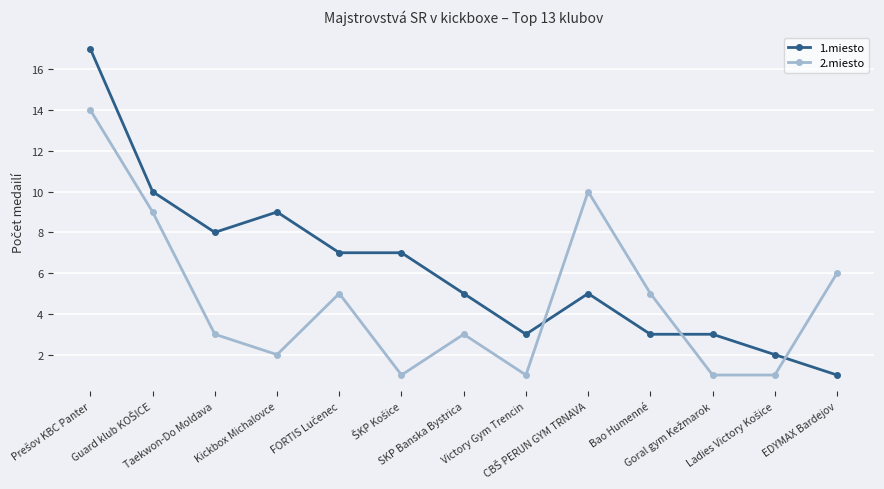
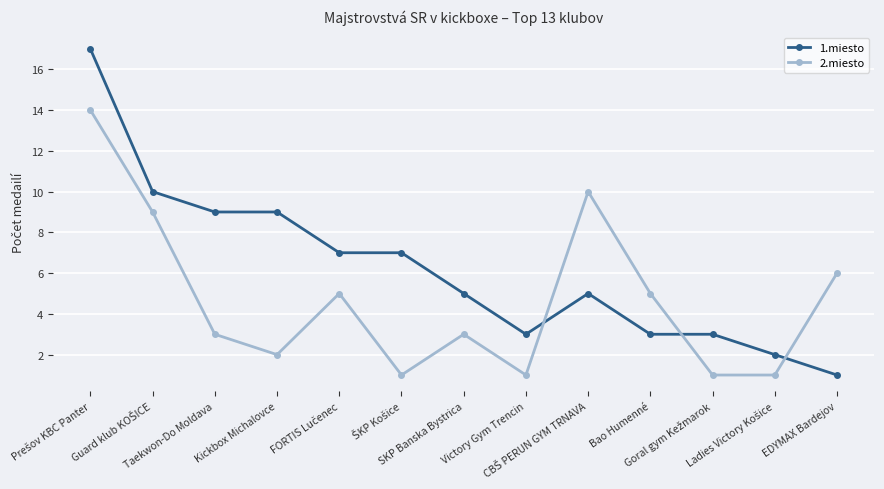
  {
    "1.miesto": {
      "Prešov KBC Panter": 17,
      "Guard klub KOŠICE": 10,
-     "Taekwon-Do Moldava": 8,
+     "Taekwon-Do Moldava": 9,
      "Kickbox Michalovce": 9,
      "FORTIS Lučenec": 7,
      "ŠKP Košice": 7,
      "SKP Banska Bystrica": 5,
      "Victory Gym Trencin": 3,
      "CBŠ PERUN GYM TRNAVA": 5,
      "Bao Humenné": 3,
      "Goral gym Kežmarok": 3,
      "Ladies Victory Košice": 2,
      "EDYMAX Bardejov": 1
    },
    "2.miesto": {
      "Prešov KBC Panter": 14,
      "Guard klub KOŠICE": 9,
      "Taekwon-Do Moldava": 3,
      "Kickbox Michalovce": 2,
      "FORTIS Lučenec": 5,
      "ŠKP Košice": 1,
      "SKP Banska Bystrica": 3,
      "Victory Gym Trencin": 1,
      "CBŠ PERUN GYM TRNAVA": 10,
      "Bao Humenné": 5,
      "Goral gym Kežmarok": 1,
      "Ladies Victory Košice": 1,
      "EDYMAX Bardejov": 6
    }
  }
